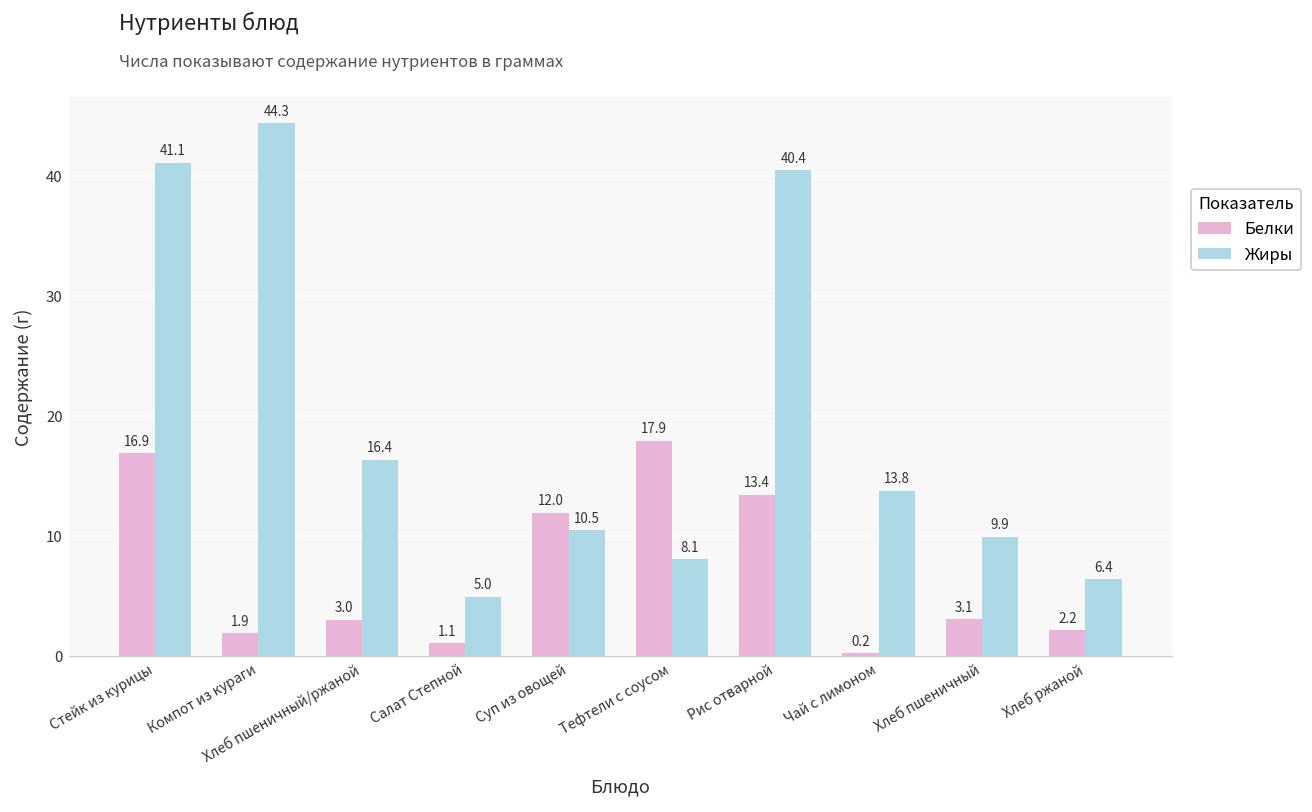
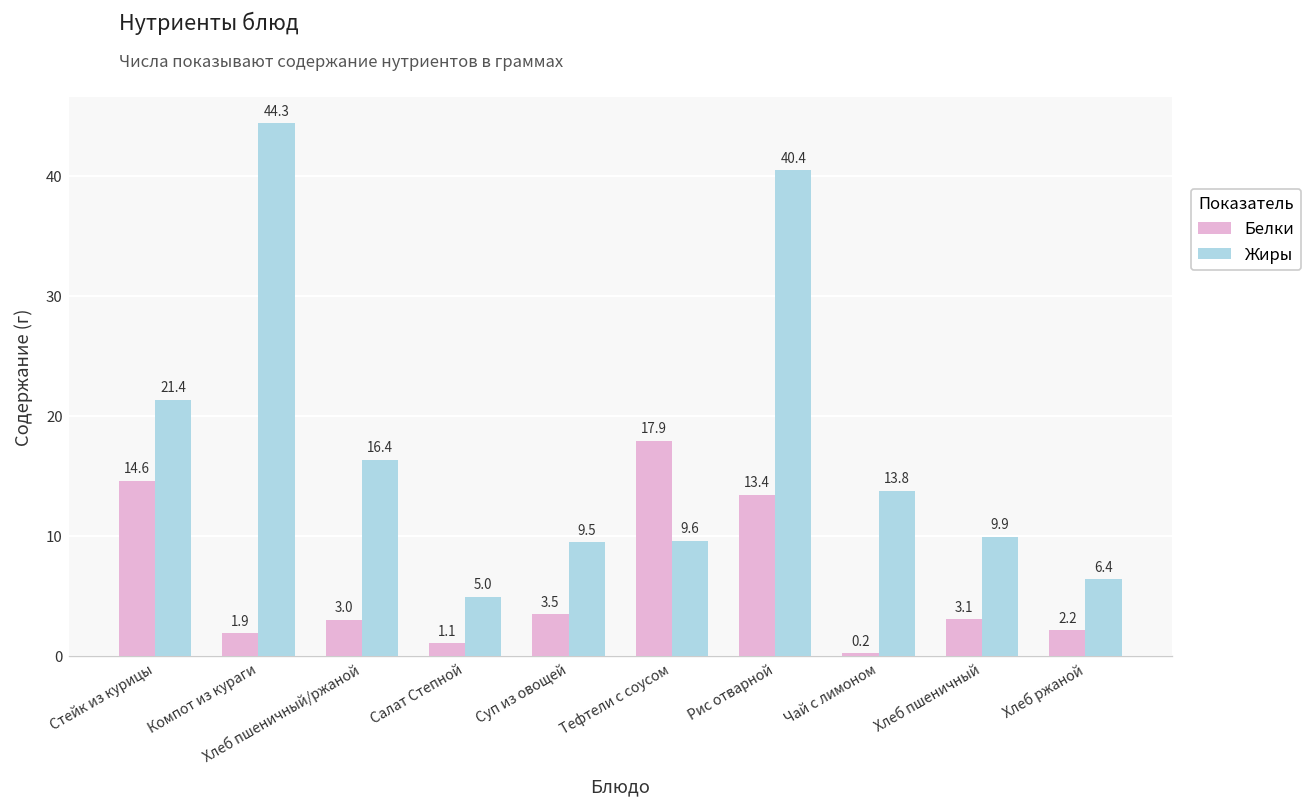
  {
    "Белки": {
-     "Стейк из курицы": 16.9,
+     "Стейк из курицы": 14.6,
      "Компот из кураги": 1.9,
      "Хлеб пшеничный/ржаной": 3.0,
      "Салат Степной": 1.1,
-     "Суп из овощей": 12.0,
+     "Суп из овощей": 3.5,
      "Тефтели с соусом": 17.9,
      "Рис отварной": 13.4,
      "Чай с лимоном": 0.2,
      "Хлеб пшеничный": 3.1,
      "Хлеб ржаной": 2.2
    },
    "Жиры": {
-     "Стейк из курицы": 41.1,
+     "Стейк из курицы": 21.4,
      "Компот из кураги": 44.3,
      "Хлеб пшеничный/ржаной": 16.4,
      "Салат Степной": 5.0,
-     "Суп из овощей": 10.5,
-     "Тефтели с соусом": 8.1,
+     "Суп из овощей": 9.5,
+     "Тефтели с соусом": 9.6,
      "Рис отварной": 40.4,
      "Чай с лимоном": 13.8,
      "Хлеб пшеничный": 9.9,
      "Хлеб ржаной": 6.4
    }
  }
